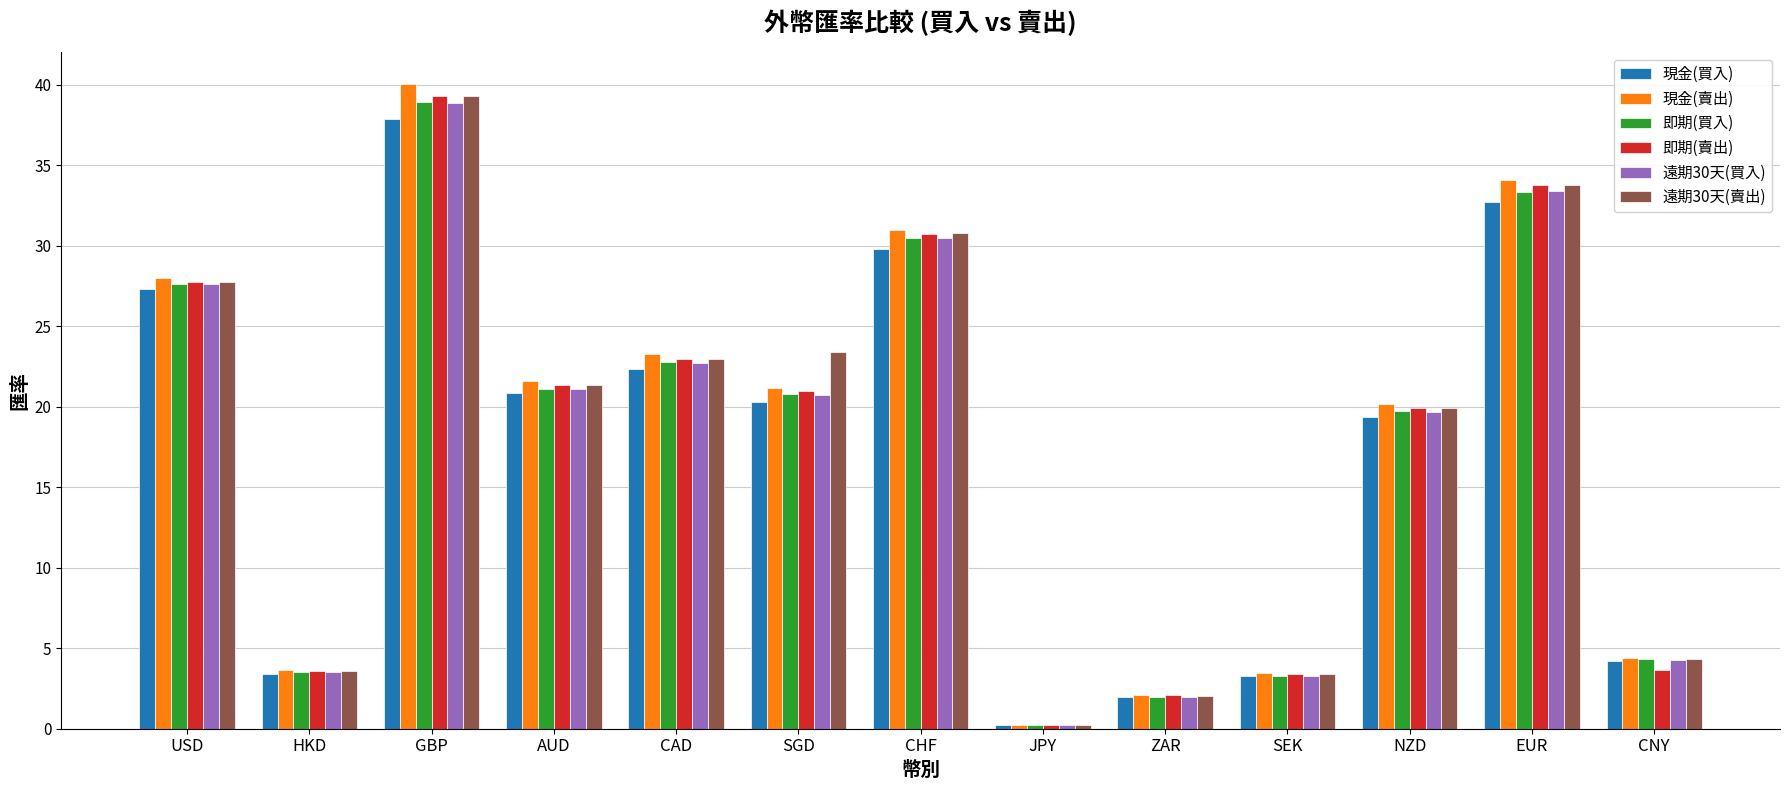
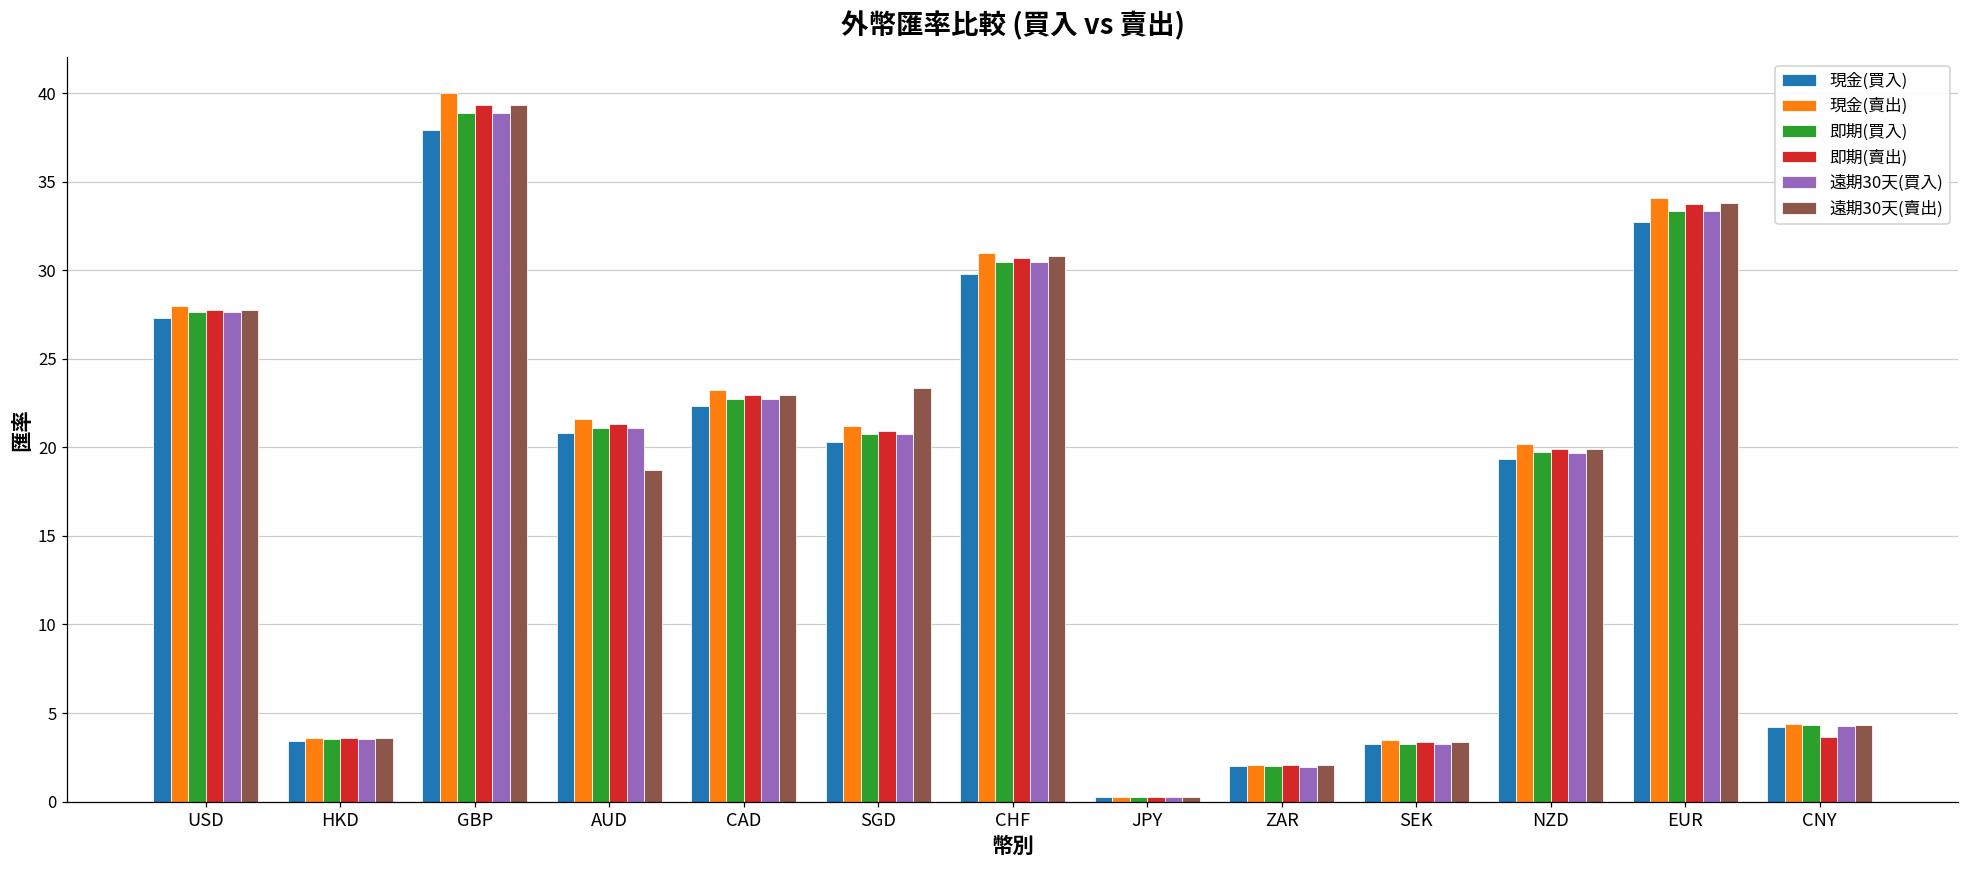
  {
    "現金(買入)": {
      "USD": 27.3,
      "HKD": 3.4,
      "GBP": 37.9,
      "AUD": 20.8,
      "CAD": 22.4,
      "SGD": 20.3,
      "CHF": 29.8,
      "JPY": 0.2,
      "ZAR": 2.0,
      "SEK": 3.3,
      "NZD": 19.3,
      "EUR": 32.7,
      "CNY": 4.2
    },
    "現金(賣出)": {
      "USD": 28.0,
      "HKD": 3.6,
      "GBP": 40.0,
      "AUD": 21.6,
      "CAD": 23.3,
      "SGD": 21.2,
      "CHF": 31.0,
      "JPY": 0.3,
      "ZAR": 2.1,
      "SEK": 3.5,
      "NZD": 20.2,
      "EUR": 34.1,
      "CNY": 4.4
    },
    "即期(買入)": {
      "USD": 27.6,
      "HKD": 3.5,
      "GBP": 38.9,
      "AUD": 21.1,
      "CAD": 22.8,
      "SGD": 20.8,
      "CHF": 30.5,
      "JPY": 0.2,
      "ZAR": 2.0,
      "SEK": 3.3,
      "NZD": 19.7,
      "EUR": 33.4,
      "CNY": 4.3
    },
    "即期(賣出)": {
      "USD": 27.7,
      "HKD": 3.6,
      "GBP": 39.3,
      "AUD": 21.3,
      "CAD": 23.0,
      "SGD": 21.0,
      "CHF": 30.7,
      "JPY": 0.3,
      "ZAR": 2.1,
      "SEK": 3.4,
      "NZD": 19.9,
      "EUR": 33.8,
      "CNY": 3.7
    },
    "遠期30天(買入)": {
      "USD": 27.6,
      "HKD": 3.5,
      "GBP": 38.9,
      "AUD": 21.1,
      "CAD": 22.7,
      "SGD": 20.8,
      "CHF": 30.5,
      "JPY": 0.2,
      "ZAR": 2.0,
      "SEK": 3.3,
      "NZD": 19.7,
      "EUR": 33.4,
      "CNY": 4.3
    },
    "遠期30天(賣出)": {
      "USD": 27.7,
      "HKD": 3.6,
      "GBP": 39.3,
-     "AUD": 21.3,
+     "AUD": 18.7,
      "CAD": 23.0,
      "SGD": 23.4,
      "CHF": 30.8,
      "JPY": 0.3,
      "ZAR": 2.0,
      "SEK": 3.4,
      "NZD": 19.9,
      "EUR": 33.8,
      "CNY": 4.3
    }
  }
